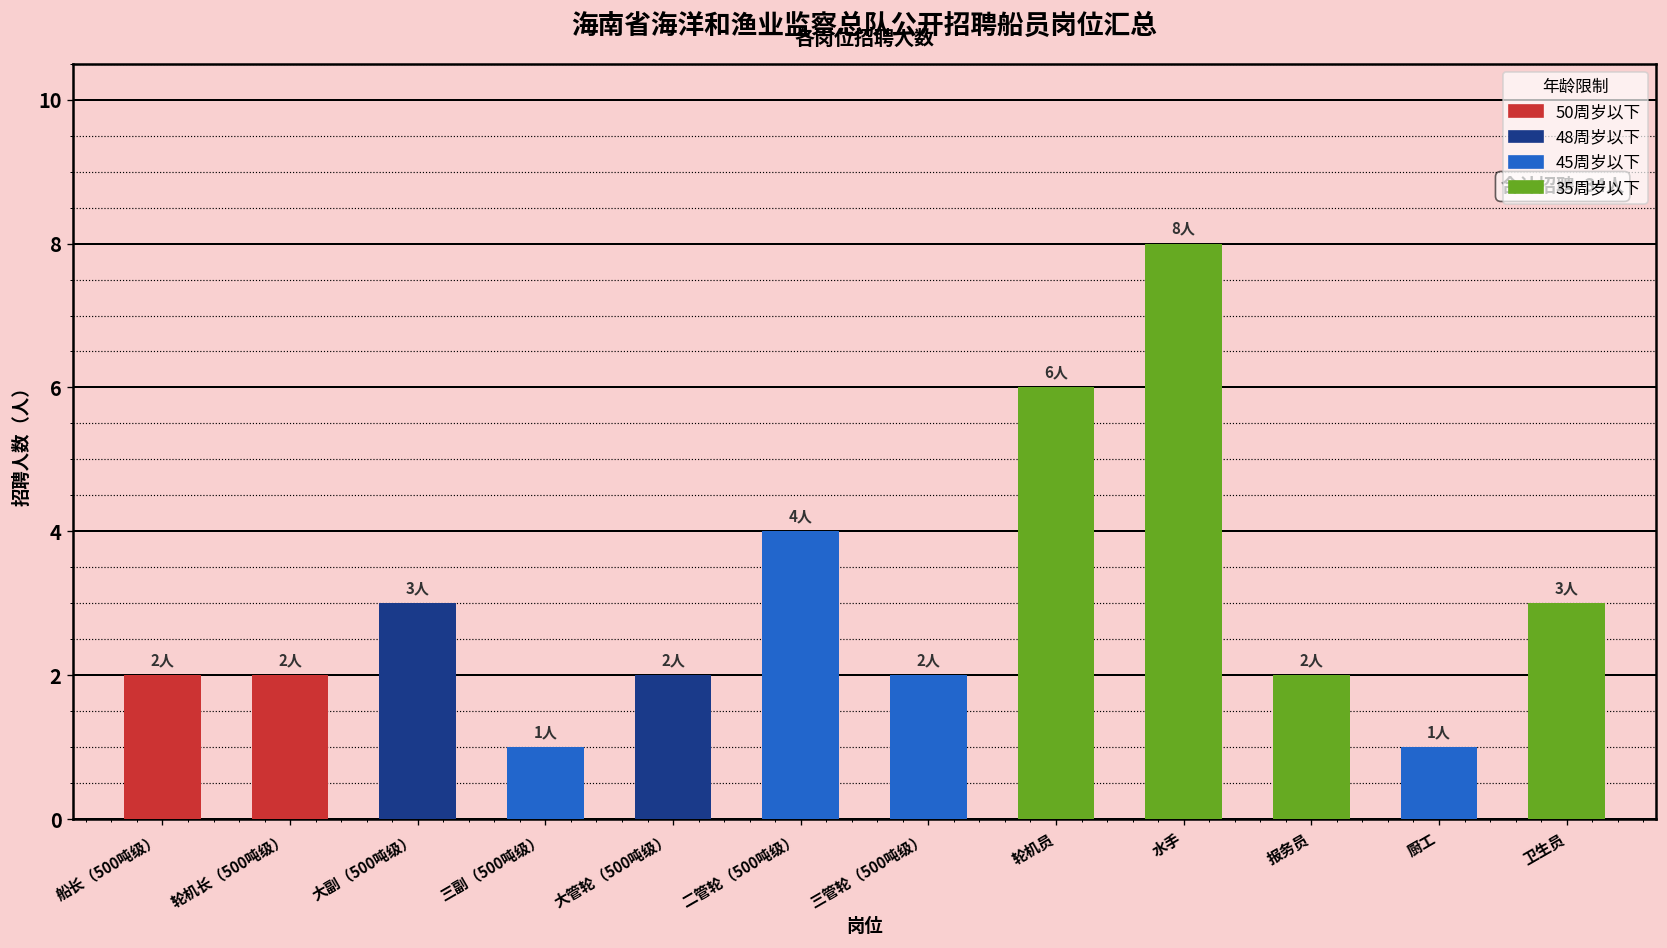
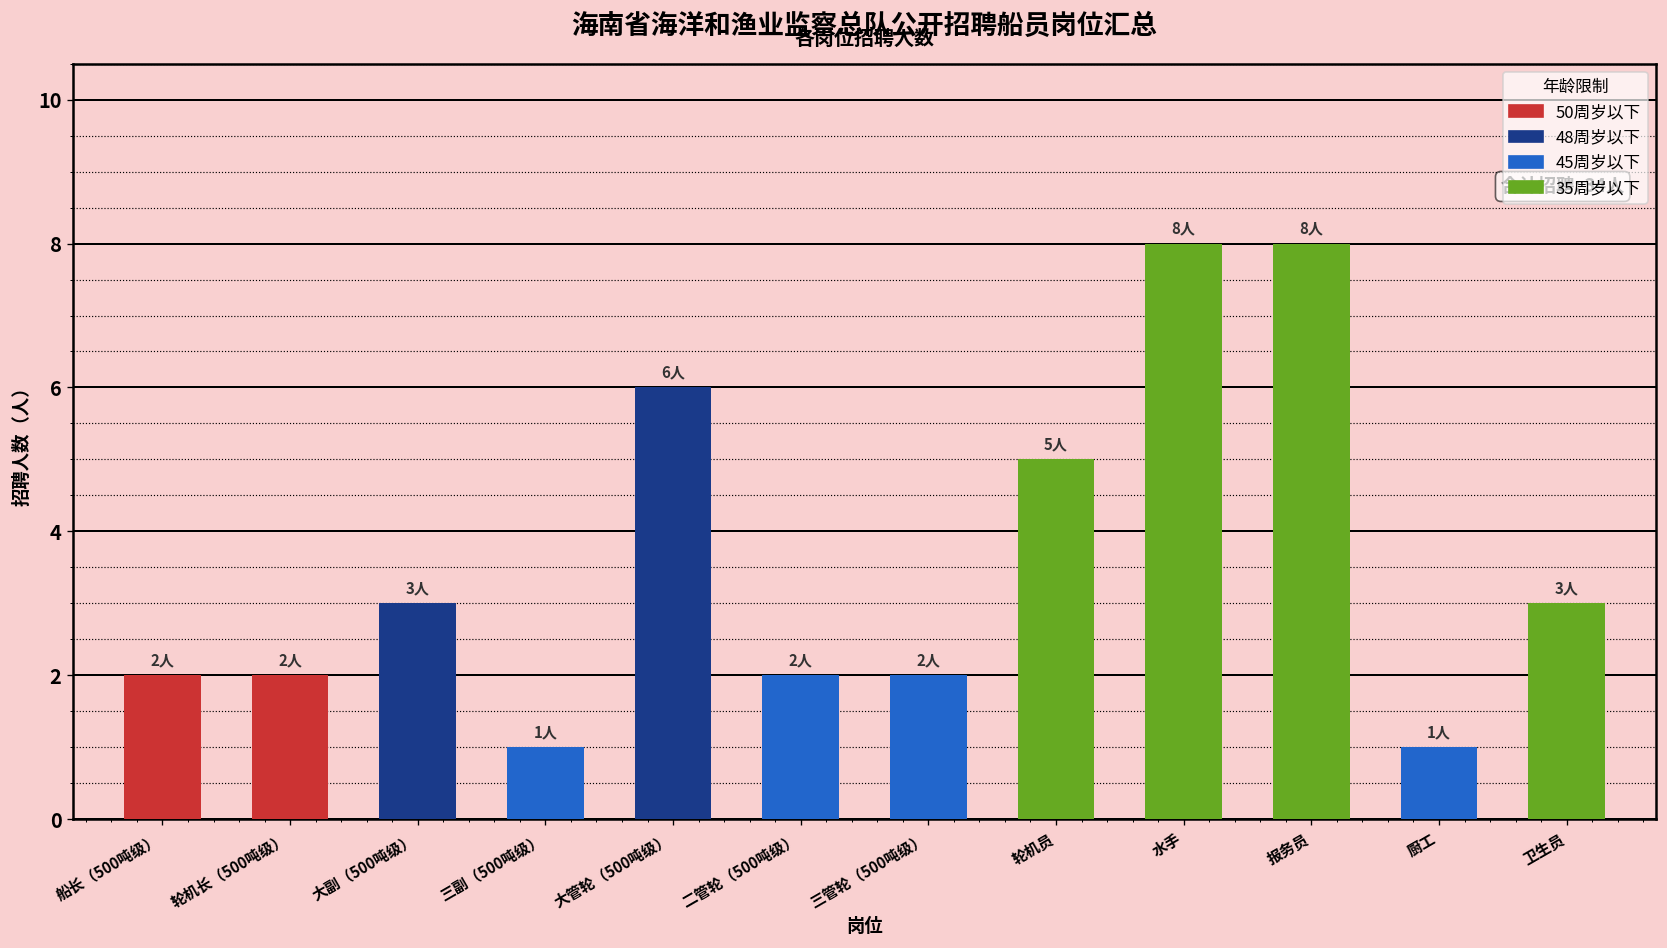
  {
    "船长（500吨级）": "2人",
    "轮机长（500吨级）": "2人",
    "大副（500吨级）": "3人",
    "三副（500吨级）": "1人",
-   "大管轮（500吨级）": "2人",
-   "二管轮（500吨级）": "4人",
+   "大管轮（500吨级）": "6人",
+   "二管轮（500吨级）": "2人",
    "三管轮（500吨级）": "2人",
-   "轮机员": "6人",
+   "轮机员": "5人",
    "水手": "8人",
-   "报务员": "2人",
+   "报务员": "8人",
    "厨工": "1人",
    "卫生员": "3人"
  }
